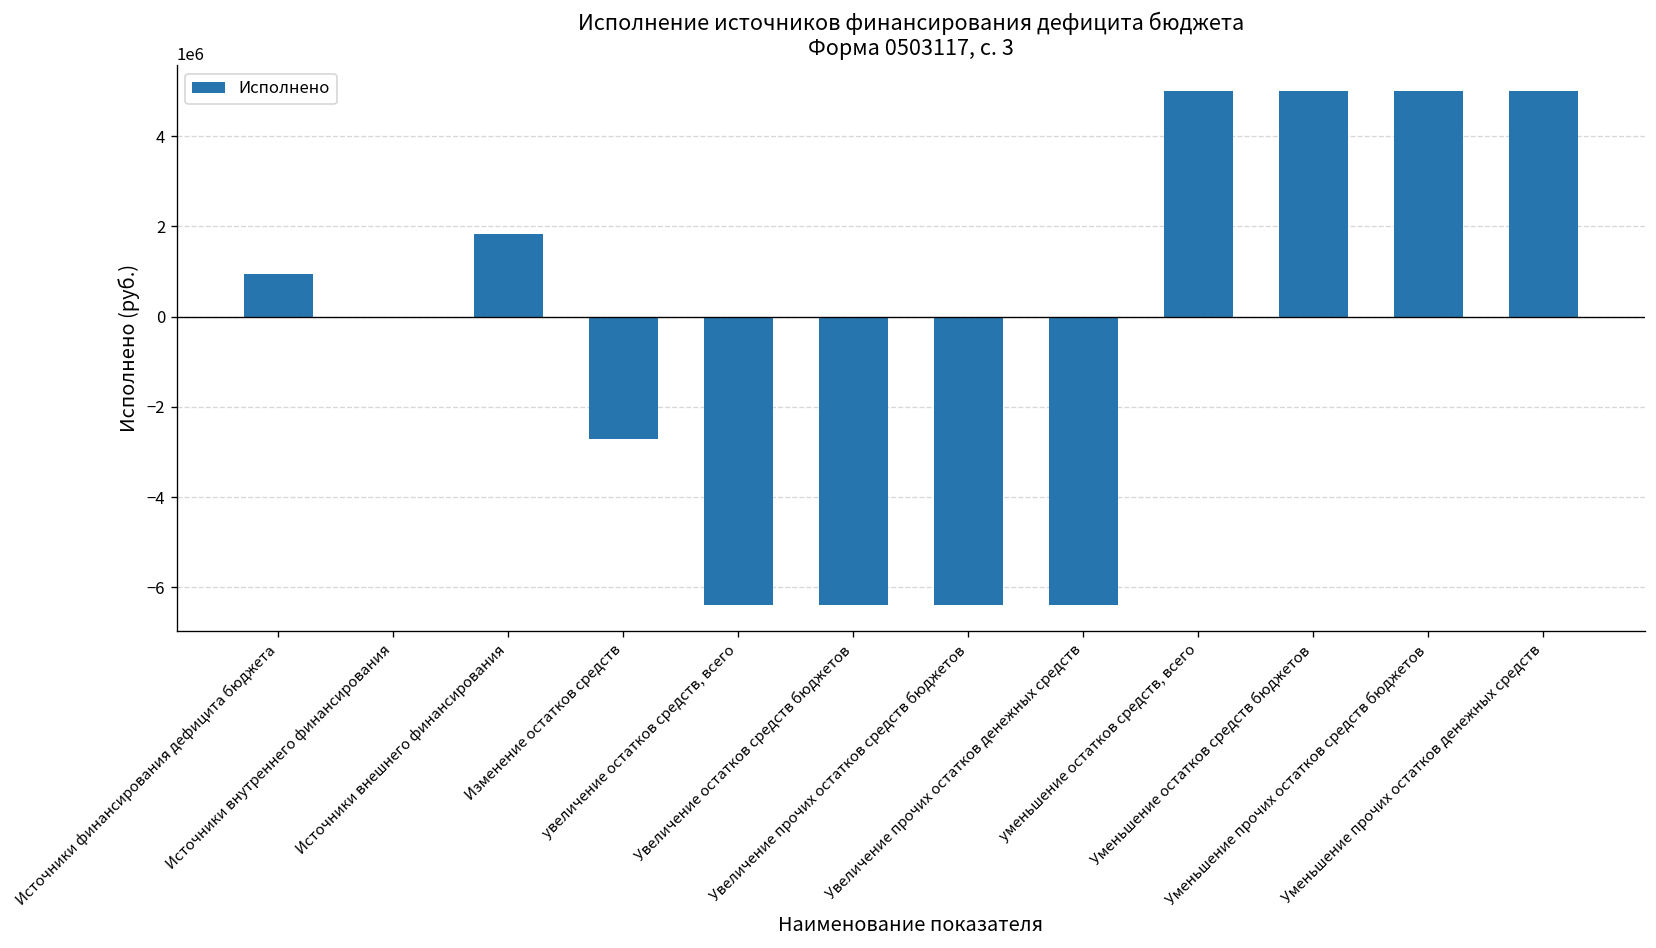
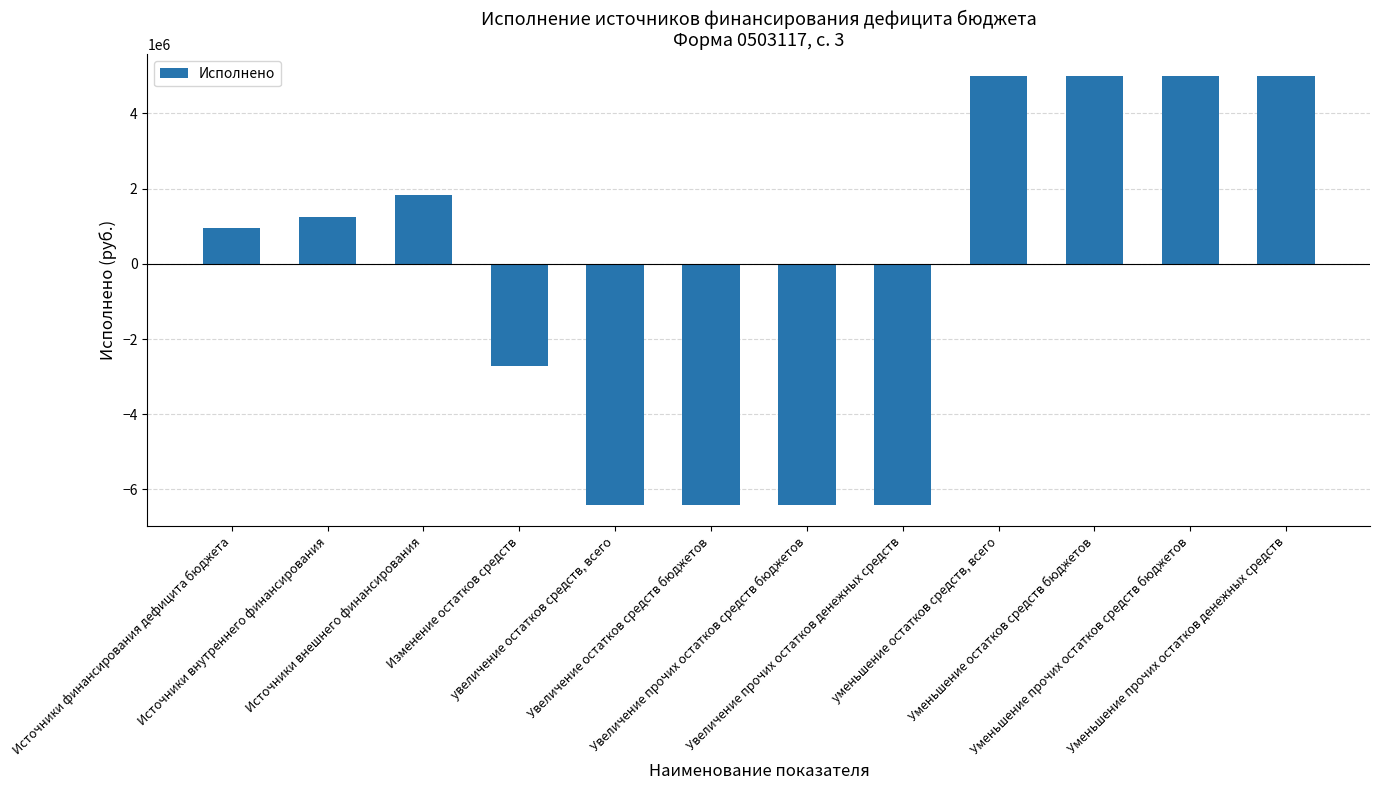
  {
    "Источники финансирования дефицита бюджета": 900000,
-   "Источники внутреннего финансирования": 0,
+   "Источники внутреннего финансирования": 1200000,
    "Источники внешнего финансирования": 1800000,
    "Изменение остатков средств": -2700000,
    "увеличение остатков средств, всего": -6400000,
    "Увеличение остатков средств бюджетов": -6400000,
    "Увеличение прочих остатков средств бюджетов": -6400000,
    "Увеличение прочих остатков денежных средств": -6400000,
    "уменьшение остатков средств, всего": 5000000,
    "Уменьшение остатков средств бюджетов": 5000000,
    "Уменьшение прочих остатков средств бюджетов": 5000000,
    "Уменьшение прочих остатков денежных средств": 5000000
  }
